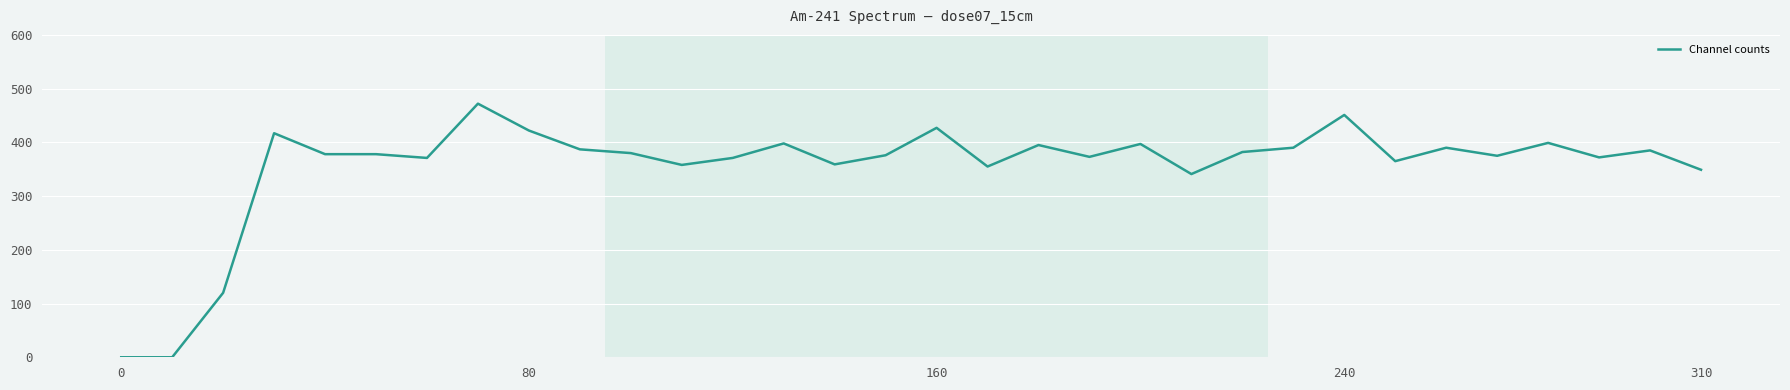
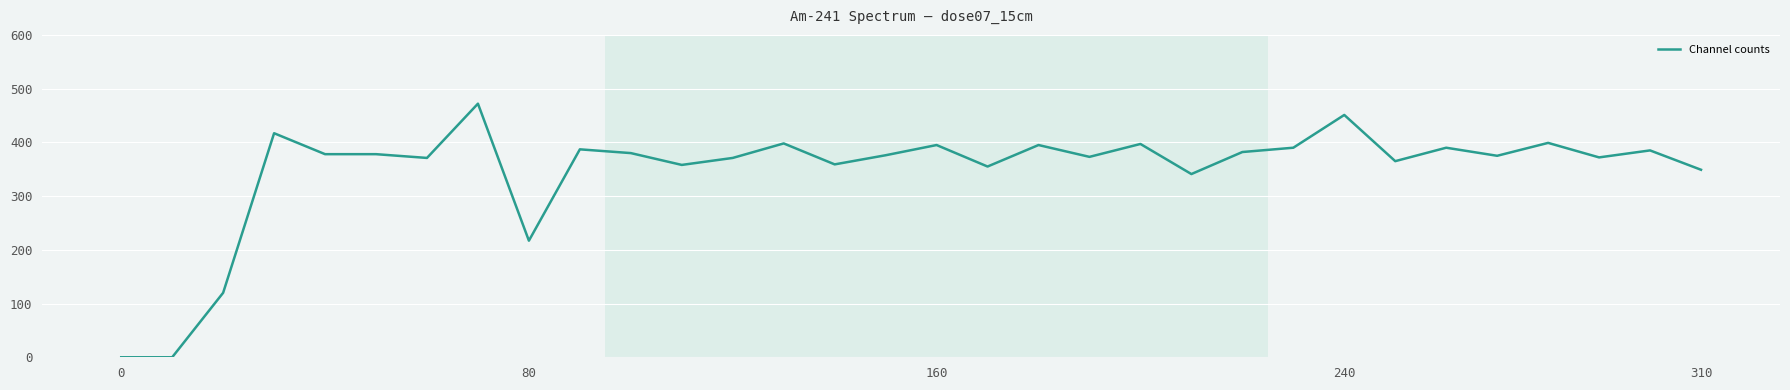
  {
    "0": 0,
-   "80": 420,
-   "160": 430,
+   "80": 220,
+   "160": 400,
    "240": 450,
    "310": 350
  }
